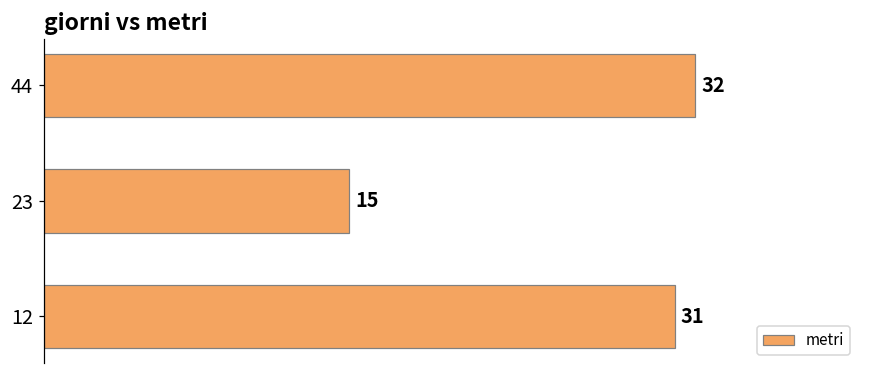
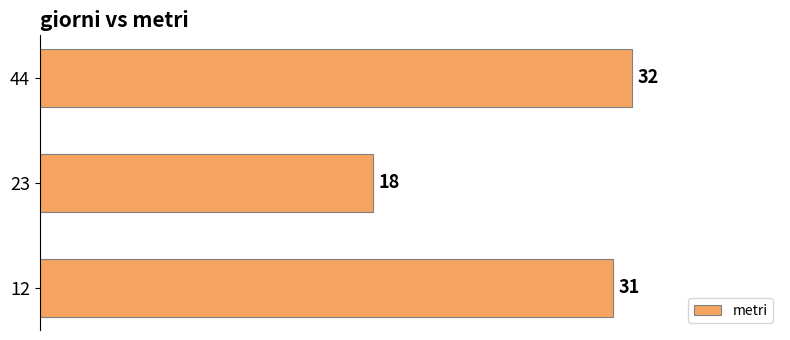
  {
    "44": 32,
-   "23": 15,
+   "23": 18,
    "12": 31
  }
